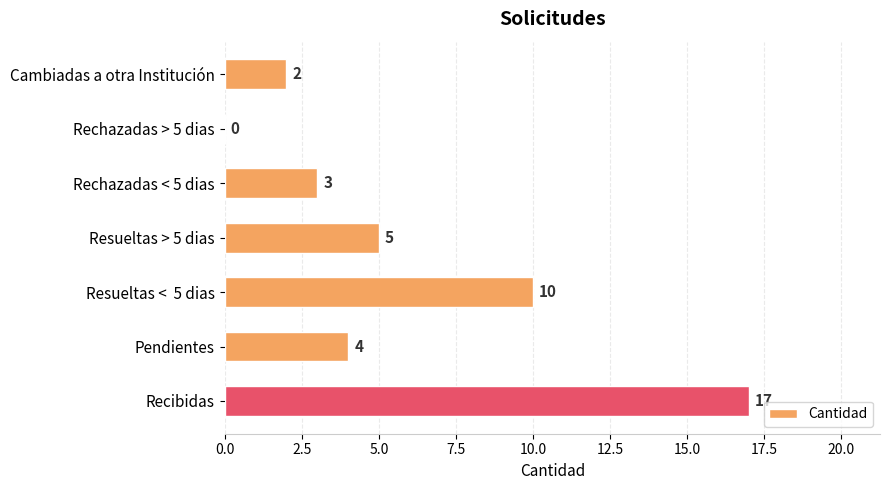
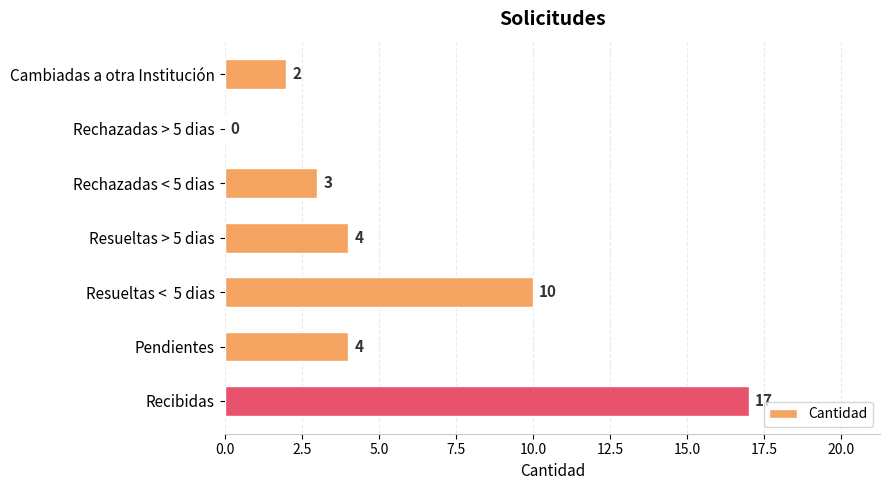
  {
    "Cambiadas a otra Institución": 2,
    "Rechazadas > 5 dias": 0,
    "Rechazadas < 5 dias": 3,
-   "Resueltas > 5 dias": 5,
+   "Resueltas > 5 dias": 4,
    "Resueltas < 5 dias": 10,
    "Pendientes": 4
  }
